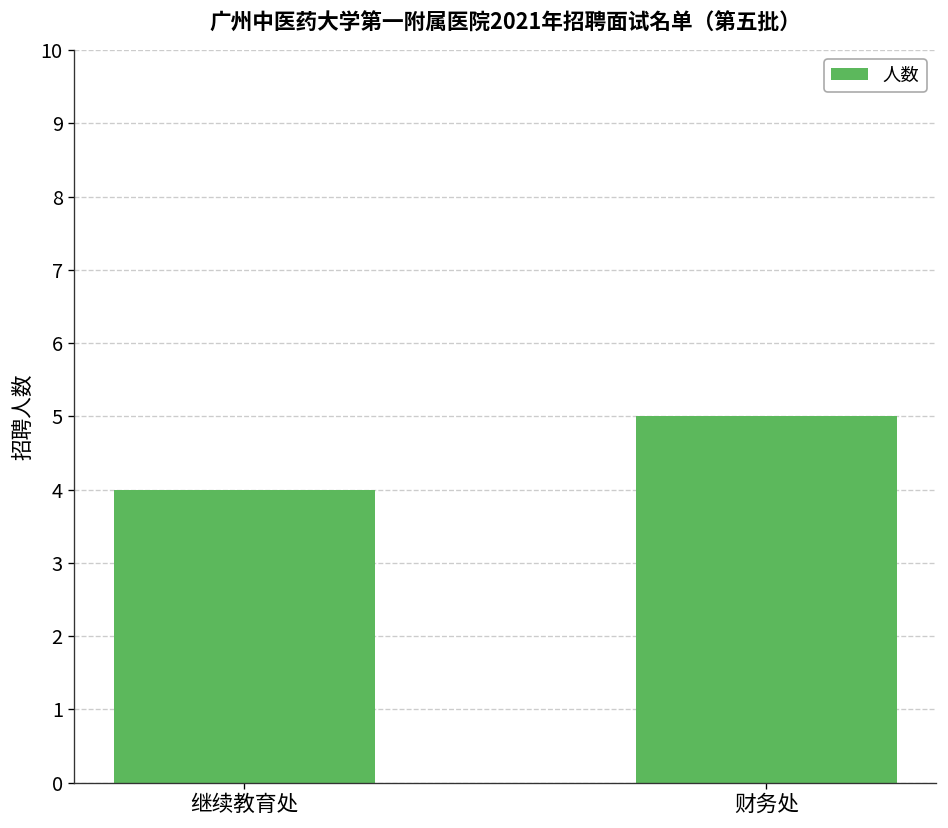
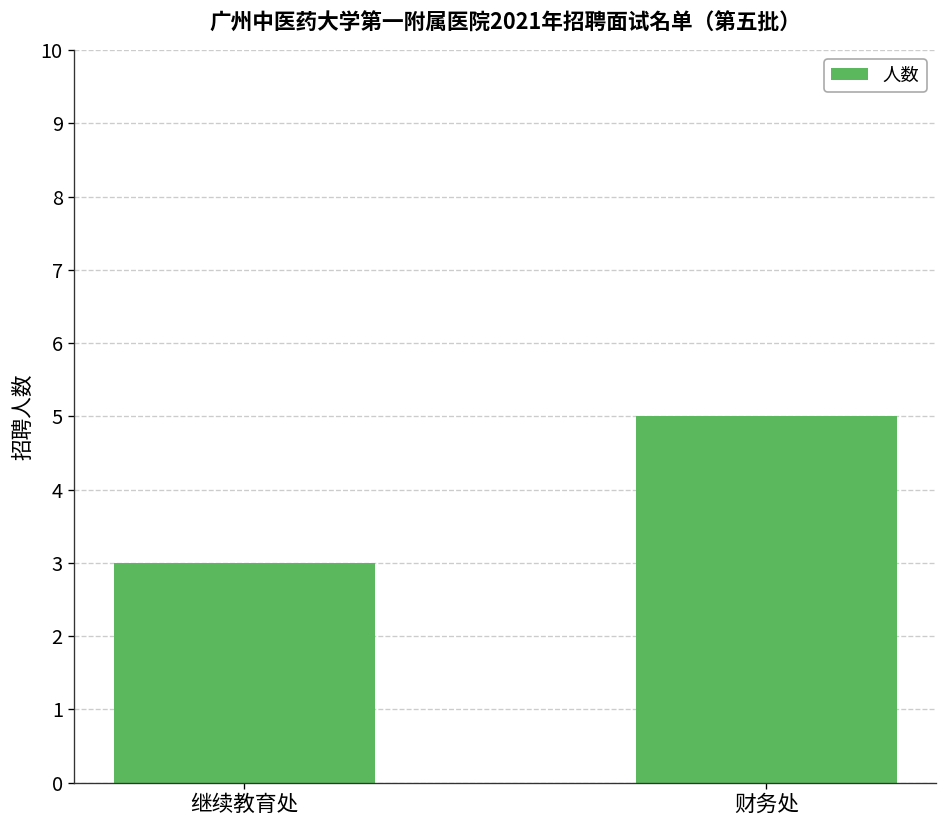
  {
-   "继续教育处": 4,
+   "继续教育处": 3,
    "财务处": 5
  }
